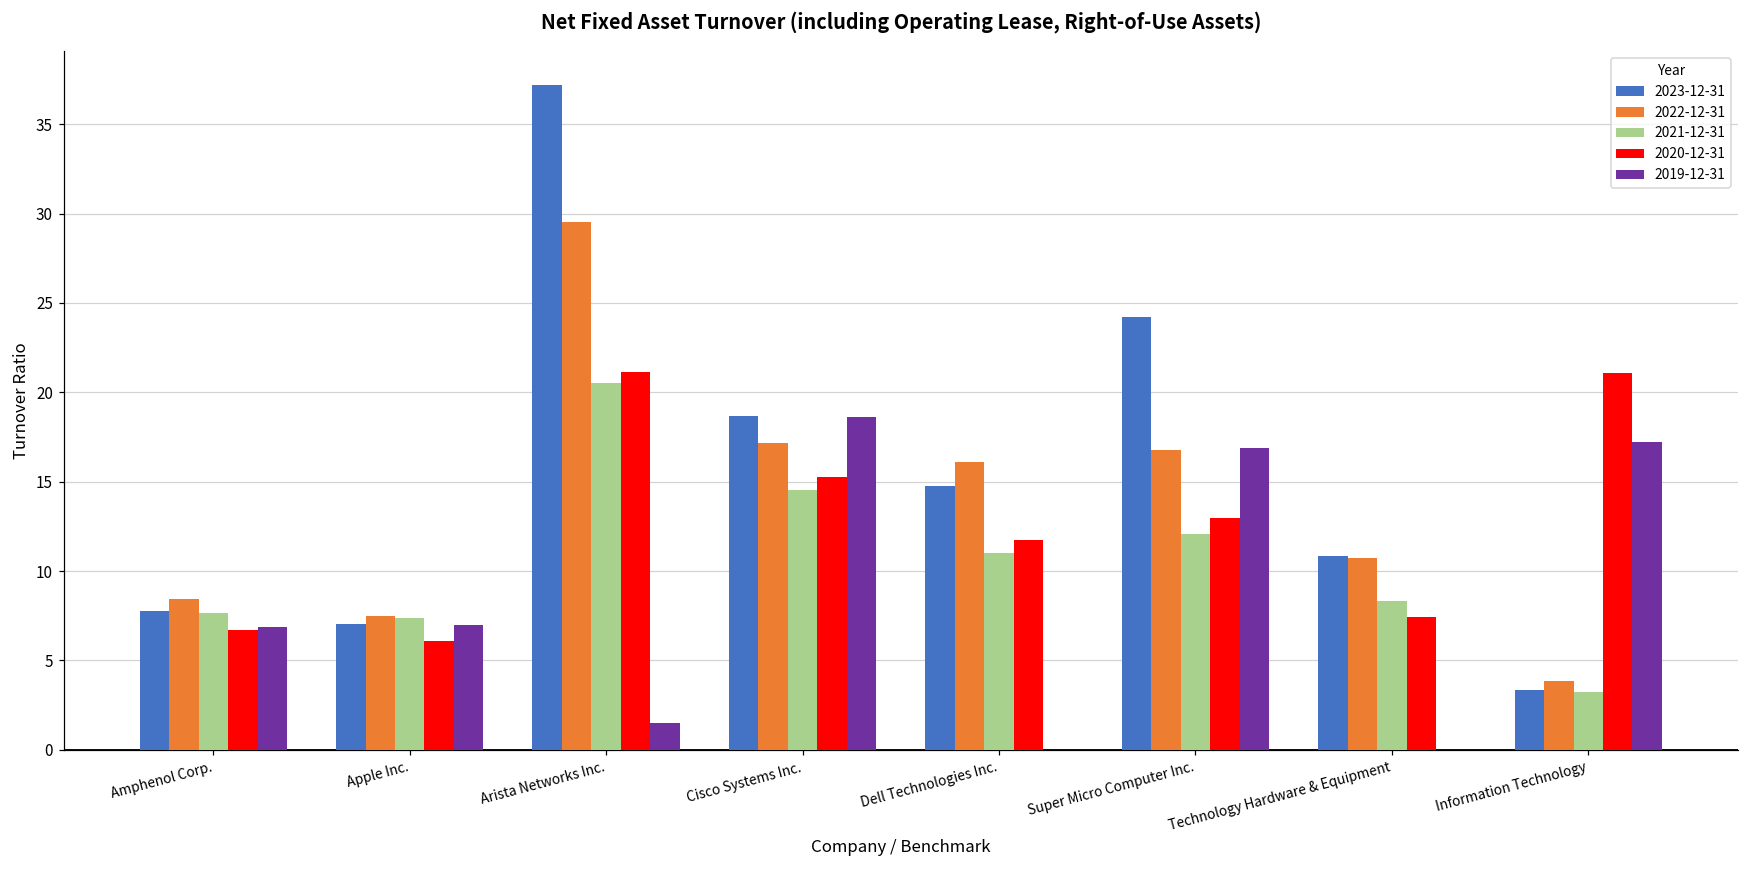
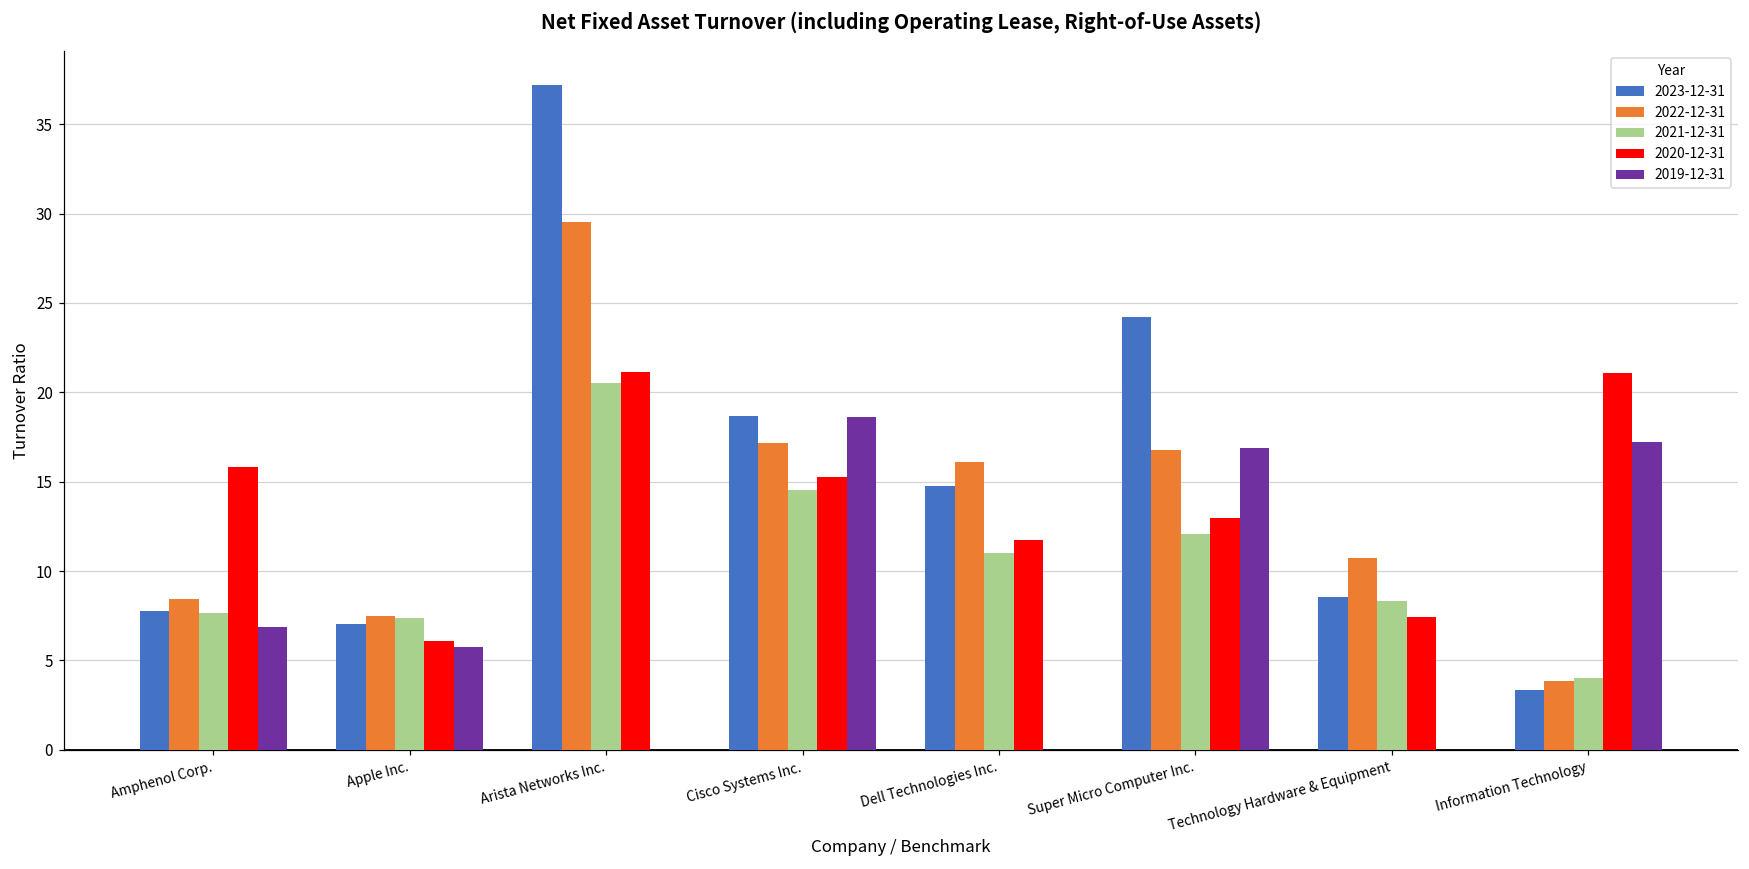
  {
    "2023-12-31": {
      "Amphenol Corp.": 7.8,
      "Apple Inc.": 7.1,
      "Arista Networks Inc.": 37.2,
      "Cisco Systems Inc.": 18.7,
      "Dell Technologies Inc.": 14.8,
      "Super Micro Computer Inc.": 24.2,
-     "Technology Hardware & Equipment": 10.8,
+     "Technology Hardware & Equipment": 8.6,
      "Information Technology": 3.3
    },
    "2022-12-31": {
      "Amphenol Corp.": 8.5,
      "Apple Inc.": 7.5,
      "Arista Networks Inc.": 29.5,
      "Cisco Systems Inc.": 17.2,
      "Dell Technologies Inc.": 16.1,
      "Super Micro Computer Inc.": 16.8,
      "Technology Hardware & Equipment": 10.7,
      "Information Technology": 3.8
    },
    "2021-12-31": {
      "Amphenol Corp.": 7.7,
      "Apple Inc.": 7.4,
      "Arista Networks Inc.": 20.5,
      "Cisco Systems Inc.": 14.5,
      "Dell Technologies Inc.": 11.0,
      "Super Micro Computer Inc.": 12.1,
      "Technology Hardware & Equipment": 8.3,
-     "Information Technology": 3.2
+     "Information Technology": 4.0
    },
    "2020-12-31": {
-     "Amphenol Corp.": 6.7,
+     "Amphenol Corp.": 15.8,
      "Apple Inc.": 6.1,
      "Arista Networks Inc.": 21.2,
      "Cisco Systems Inc.": 15.3,
      "Dell Technologies Inc.": 11.8,
      "Super Micro Computer Inc.": 13.0,
      "Technology Hardware & Equipment": 7.4,
      "Information Technology": 21.1
    },
    "2019-12-31": {
      "Amphenol Corp.": 6.9,
-     "Apple Inc.": 7.0,
-     "Arista Networks Inc.": 1.5,
+     "Apple Inc.": 5.7,
+     "Arista Networks Inc.": 0.0,
      "Cisco Systems Inc.": 18.6,
      "Dell Technologies Inc.": 0.0,
      "Super Micro Computer Inc.": 16.9,
      "Technology Hardware & Equipment": 0.0,
      "Information Technology": 17.2
    }
  }
